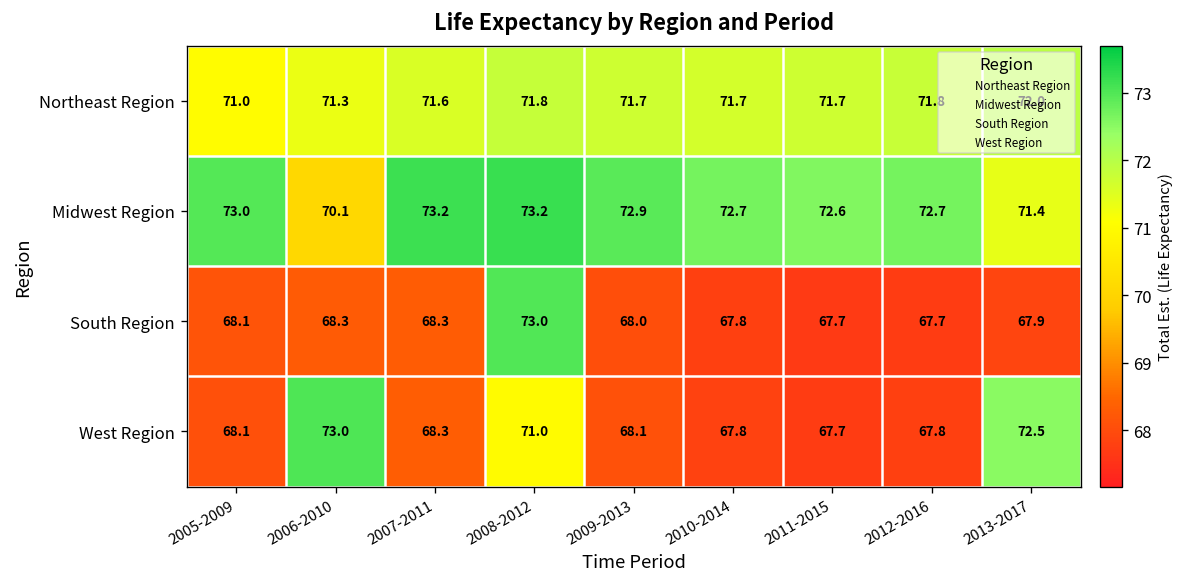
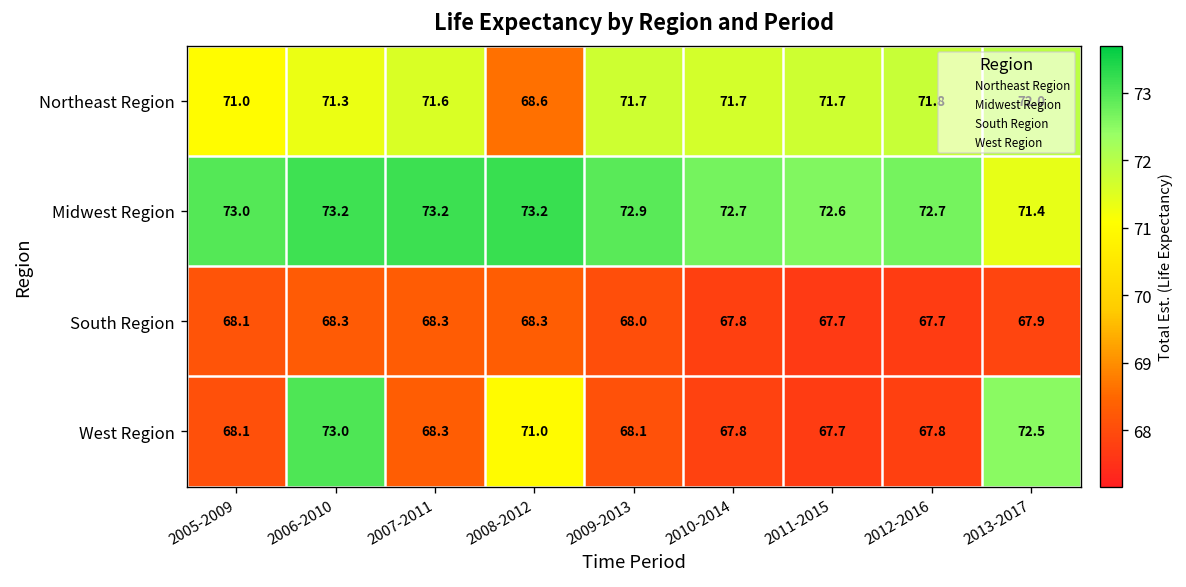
  {
    "Northeast Region": {
      "2005-2009": 71.0,
      "2006-2010": 71.3,
      "2007-2011": 71.6,
-     "2008-2012": 71.8,
+     "2008-2012": 68.6,
      "2009-2013": 71.7,
      "2010-2014": 71.7,
      "2011-2015": 71.7
    },
    "Midwest Region": {
      "2005-2009": 73.0,
-     "2006-2010": 70.1,
+     "2006-2010": 73.2,
      "2007-2011": 73.2,
      "2008-2012": 73.2,
      "2009-2013": 72.9,
      "2010-2014": 72.7,
      "2011-2015": 72.6,
      "2012-2016": 72.7,
      "2013-2017": 71.4
    },
    "South Region": {
      "2005-2009": 68.1,
      "2006-2010": 68.3,
      "2007-2011": 68.3,
-     "2008-2012": 73.0,
+     "2008-2012": 68.3,
      "2009-2013": 68.0,
      "2010-2014": 67.8,
      "2011-2015": 67.7,
      "2012-2016": 67.7,
      "2013-2017": 67.9
    },
    "West Region": {
      "2005-2009": 68.1,
      "2006-2010": 73.0,
      "2007-2011": 68.3,
      "2008-2012": 71.0,
      "2009-2013": 68.1,
      "2010-2014": 67.8,
      "2011-2015": 67.7,
      "2012-2016": 67.8,
      "2013-2017": 72.5
    }
  }
